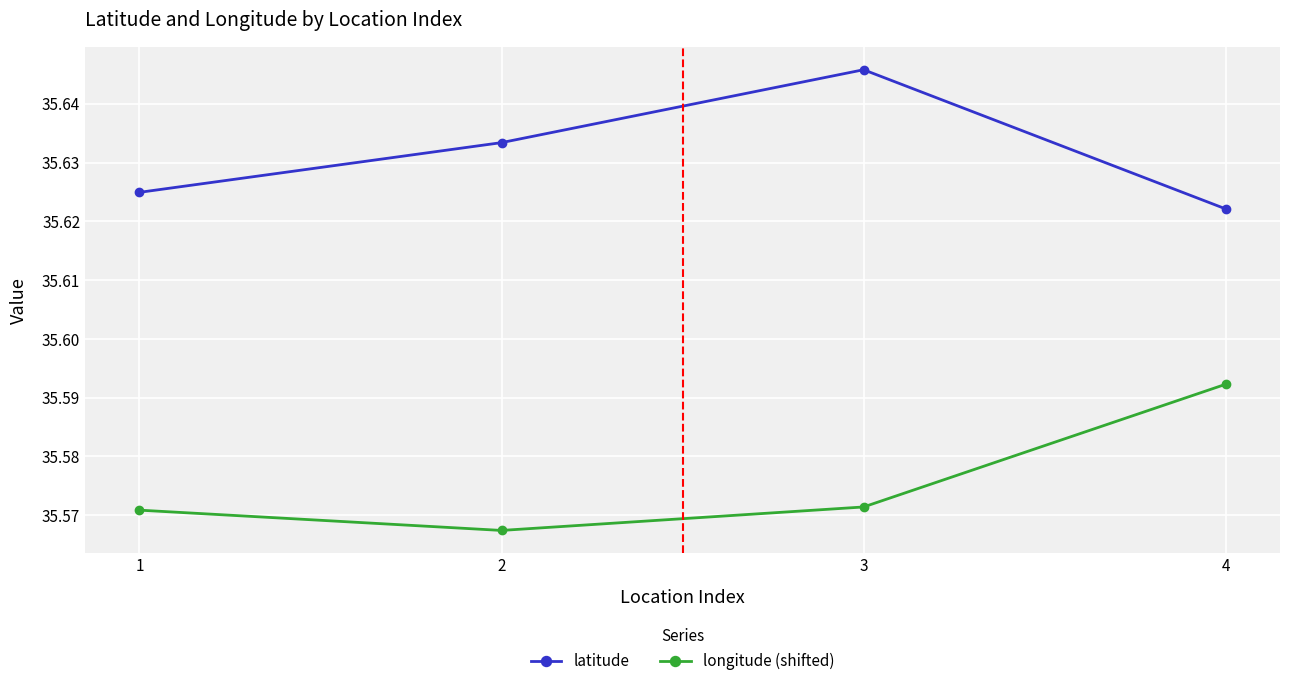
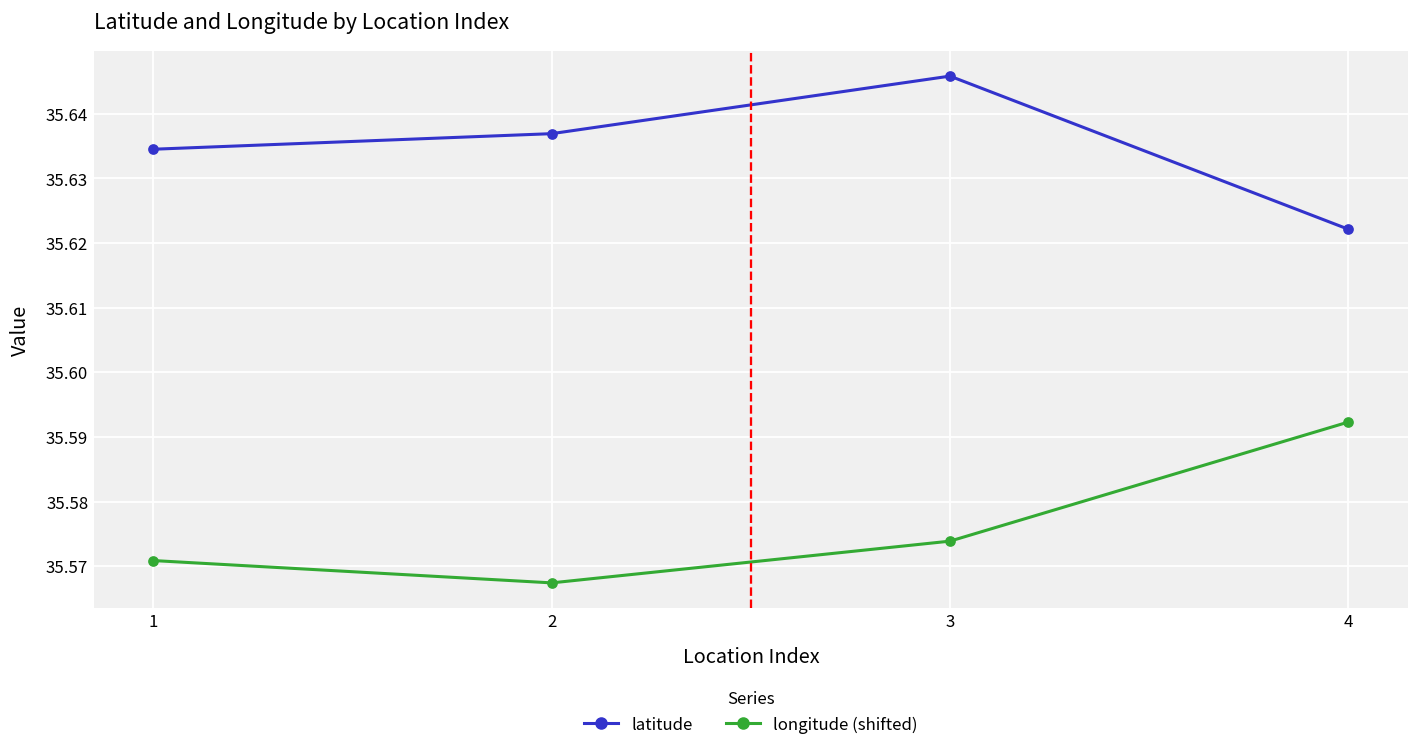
  {
    "latitude": {
-     "1": 35.625,
-     "2": 35.633,
+     "1": 35.634,
+     "2": 35.637,
      "3": 35.646,
      "4": 35.622
    },
    "longitude (shifted)": {
      "1": 35.571,
      "2": 35.567,
-     "3": 35.571,
+     "3": 35.574,
      "4": 35.592
    }
  }
